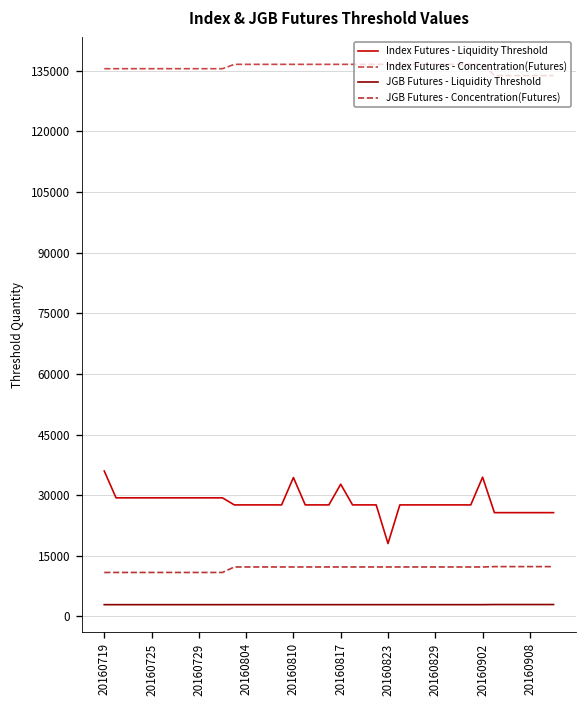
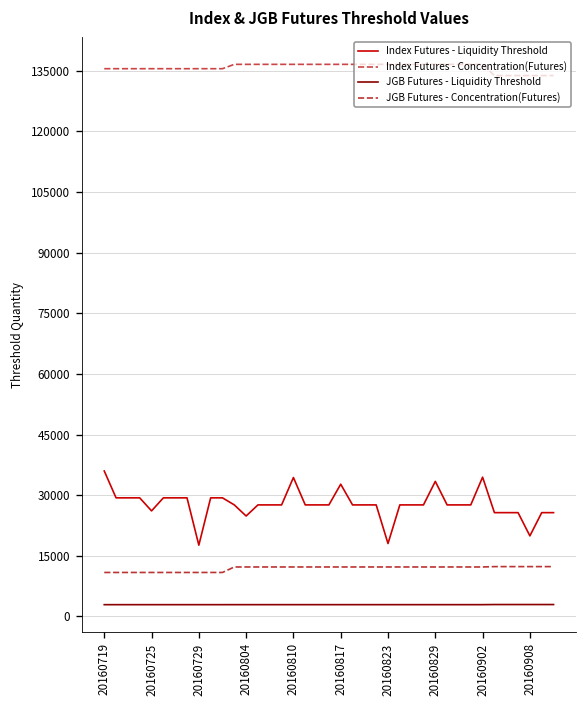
  {
    "Index Futures - Liquidity Threshold": {
      "20160719": 36000,
-     "20160725": 29000,
-     "20160729": 29000,
-     "20160804": 28000,
+     "20160725": 26000,
+     "20160729": 18000,
+     "20160804": 25000,
      "20160810": 34000,
      "20160817": 33000,
      "20160823": 18000,
-     "20160829": 28000,
+     "20160829": 33000,
      "20160902": 34000,
-     "20160908": 26000
+     "20160908": 20000
    },
    "JGB Futures - Liquidity Threshold": {
      "20160719": 3000,
      "20160725": 3000,
      "20160729": 3000,
      "20160804": 3000,
      "20160810": 3000,
      "20160817": 3000,
      "20160823": 3000,
      "20160829": 3000,
      "20160902": 3000,
      "20160908": 3000
    }
  }
